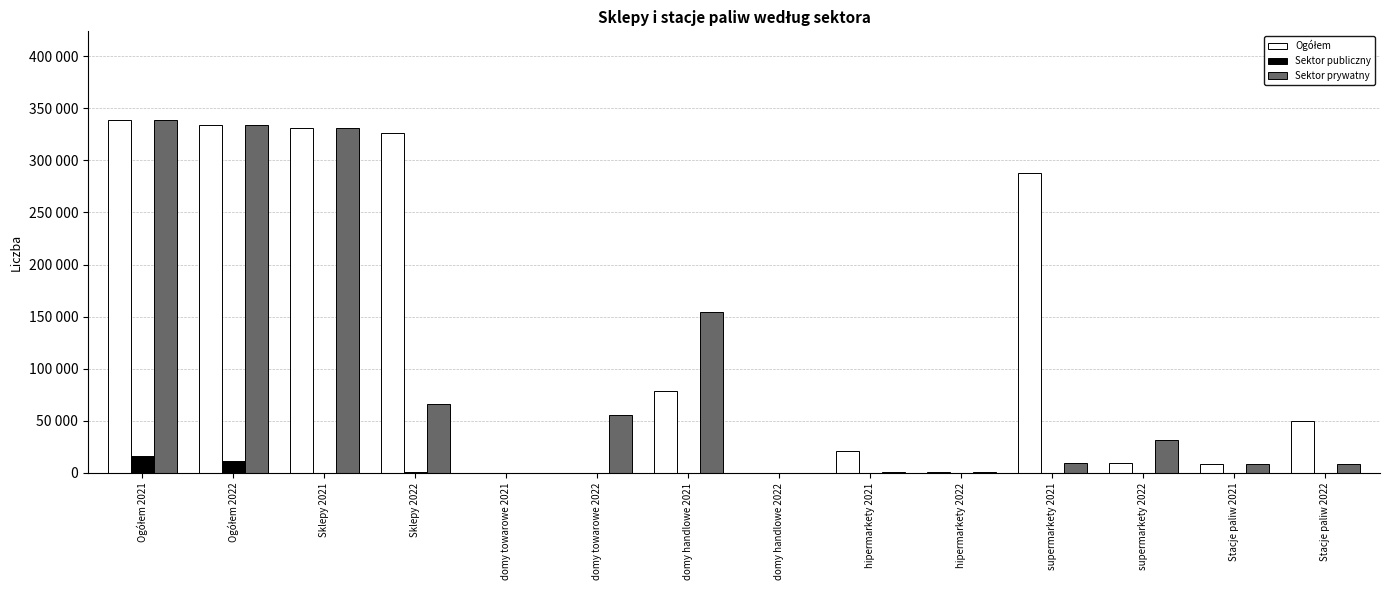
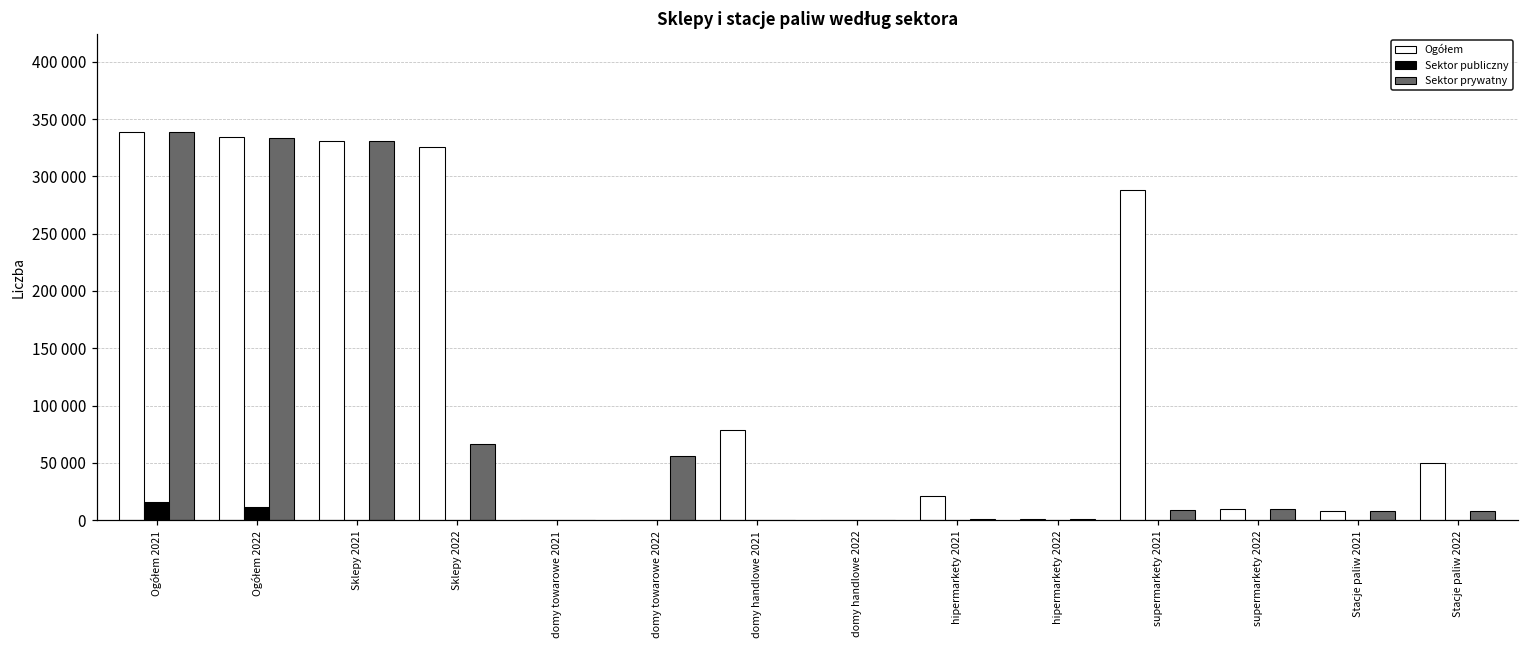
  {
    "Ogółem": {
      "Ogółem 2021": 339000,
      "Ogółem 2022": 334000,
      "Sklepy 2021": 331000,
      "Sklepy 2022": 326000,
      "domy handlowe 2021": 79000,
      "hipermarkety 2021": 21000,
      "supermarkety 2021": 288000,
      "supermarkety 2022": 10000,
      "Stacje paliw 2021": 8000,
      "Stacje paliw 2022": 50000
    },
    "Sektor publiczny": {
      "Ogółem 2021": 16000,
      "Ogółem 2022": 11000,
      "domy towarowe 2021": 0,
      "domy towarowe 2022": 0,
      "domy handlowe 2021": 0,
      "domy handlowe 2022": 0,
      "hipermarkety 2021": 0,
      "hipermarkety 2022": 0,
      "supermarkety 2021": 0,
      "supermarkety 2022": 0
    },
    "Sektor prywatny": {
      "Ogółem 2021": 339000,
      "Ogółem 2022": 334000,
      "Sklepy 2021": 331000,
      "Sklepy 2022": 66000,
      "domy towarowe 2022": 56000,
-     "domy handlowe 2021": 155000,
+     "domy handlowe 2021": 0,
      "supermarkety 2021": 9000,
-     "supermarkety 2022": 32000,
+     "supermarkety 2022": 10000,
      "Stacje paliw 2021": 8000,
      "Stacje paliw 2022": 8000
    }
  }
